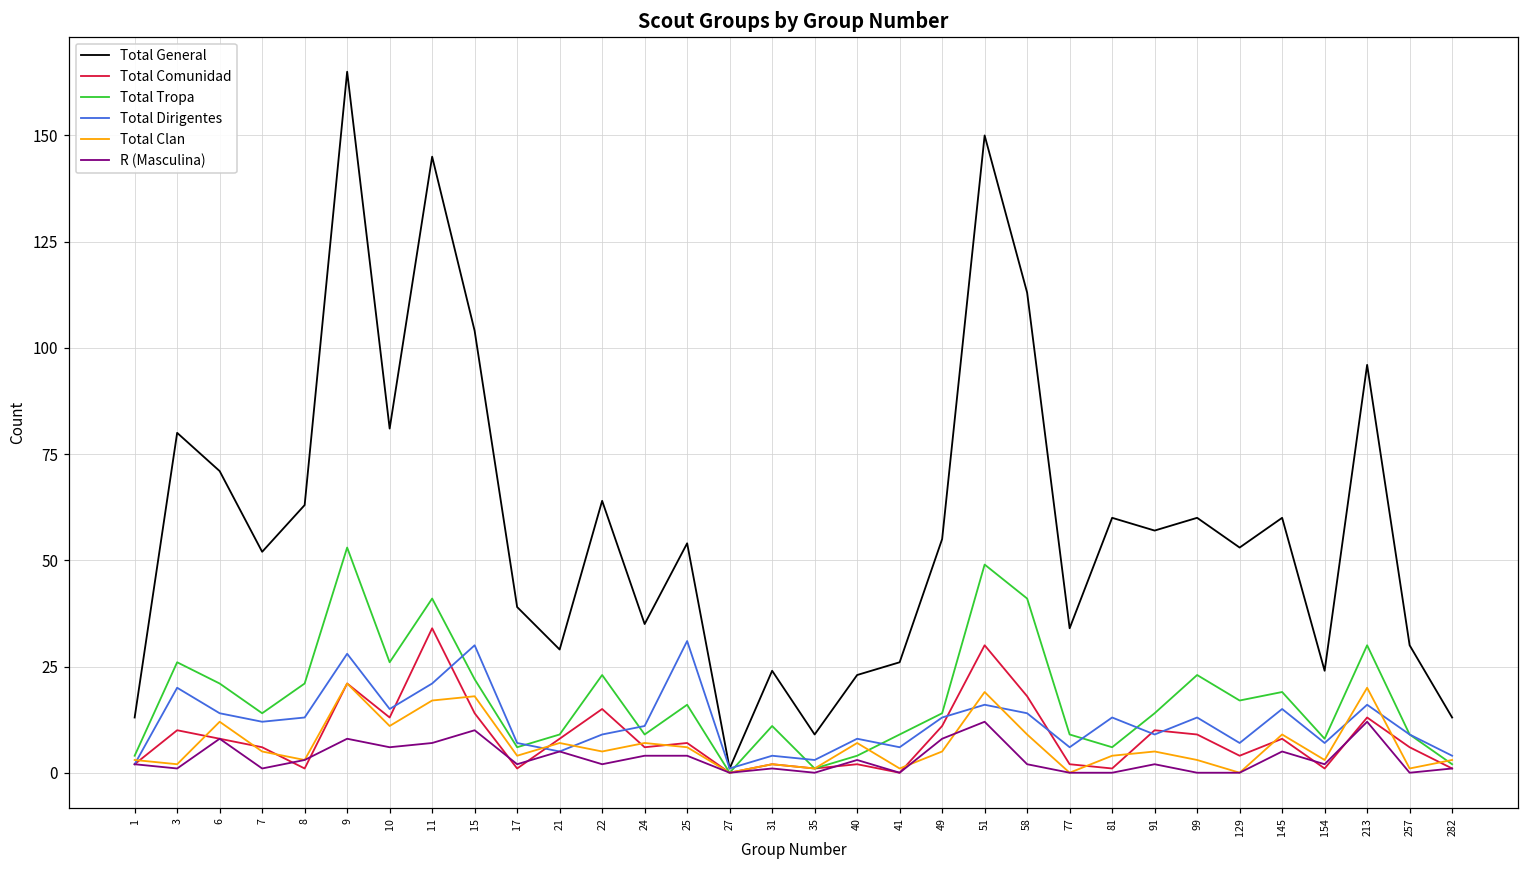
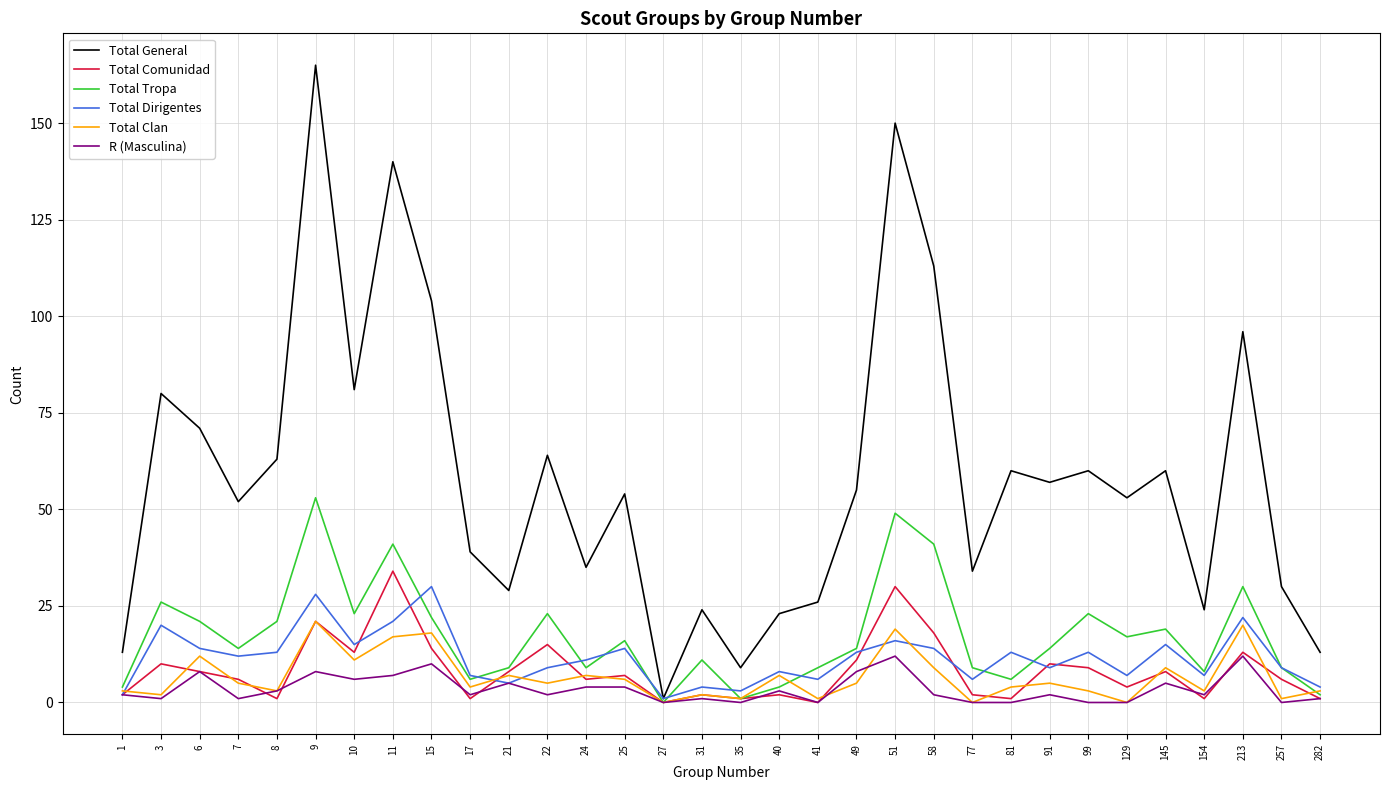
  {
    "Total General": {
      "1": 13,
      "3": 80,
      "6": 71,
      "7": 52,
      "8": 63,
      "9": 165,
      "10": 81,
-     "11": 145,
+     "11": 140,
      "15": 104,
      "17": 39,
      "21": 29,
      "22": 64,
      "24": 35,
      "25": 54,
      "31": 24,
      "35": 9,
      "40": 23,
      "41": 26,
      "49": 55,
      "51": 150,
      "58": 113,
      "77": 34,
      "81": 60,
      "91": 57,
      "99": 60,
      "129": 53,
      "145": 60,
      "154": 24,
      "213": 96,
      "257": 30,
      "282": 13
    },
    "Total Comunidad": {
      "3": 10,
      "7": 6,
      "8": 1,
      "10": 13,
      "11": 34,
      "15": 14,
      "17": 1,
      "21": 8,
      "22": 15,
      "24": 6,
      "25": 7,
      "40": 2,
      "49": 11,
      "51": 30,
      "58": 18,
      "77": 2,
      "81": 1,
      "91": 10,
      "99": 9,
      "129": 4,
      "145": 8,
      "154": 1,
      "213": 13,
      "257": 6
    },
    "Total Tropa": {
      "1": 4,
      "3": 26,
      "6": 21,
      "7": 14,
      "8": 21,
      "9": 53,
-     "10": 26,
+     "10": 23,
      "11": 41,
      "15": 22,
      "17": 6,
      "21": 9,
      "22": 23,
      "24": 9,
      "25": 16,
      "31": 11,
      "40": 4,
      "41": 9,
      "49": 14,
      "51": 49,
      "58": 41,
      "77": 9,
      "81": 6,
      "91": 14,
      "99": 23,
      "129": 17,
      "145": 19,
      "154": 8,
      "213": 30,
      "282": 2
    },
    "Total Dirigentes": {
      "3": 20,
      "6": 14,
      "7": 12,
      "8": 13,
      "9": 28,
      "10": 15,
      "11": 21,
      "15": 30,
      "17": 7,
      "22": 9,
      "24": 11,
-     "25": 31,
+     "25": 14,
      "31": 4,
      "35": 3,
      "40": 8,
      "41": 6,
      "49": 13,
      "51": 16,
      "58": 14,
      "77": 6,
      "81": 13,
      "91": 9,
      "99": 13,
      "129": 7,
      "145": 15,
      "154": 7,
-     "213": 16,
+     "213": 22,
      "282": 4
    },
    "Total Clan": {
      "1": 3,
      "3": 2,
      "6": 12,
      "7": 5,
      "10": 11,
      "11": 17,
      "15": 18,
      "17": 4,
      "21": 7,
      "22": 5,
      "24": 7,
      "25": 6,
      "40": 7,
      "41": 1,
      "49": 5,
      "51": 19,
      "58": 9,
      "81": 4,
      "91": 5,
      "99": 3,
      "145": 9,
      "154": 3,
      "213": 20,
      "257": 1,
      "282": 3
    },
    "R (Masculina)": {
      "3": 1,
      "7": 1,
      "9": 8,
      "10": 6,
      "11": 7,
      "15": 10,
      "17": 2,
      "22": 2,
      "24": 4,
      "25": 4,
      "31": 1,
      "35": 0,
      "40": 3,
      "49": 8,
      "51": 12,
      "58": 2,
      "81": 0,
      "91": 2,
      "99": 0,
      "145": 5,
      "154": 2,
      "213": 12,
      "257": 0
    }
  }
